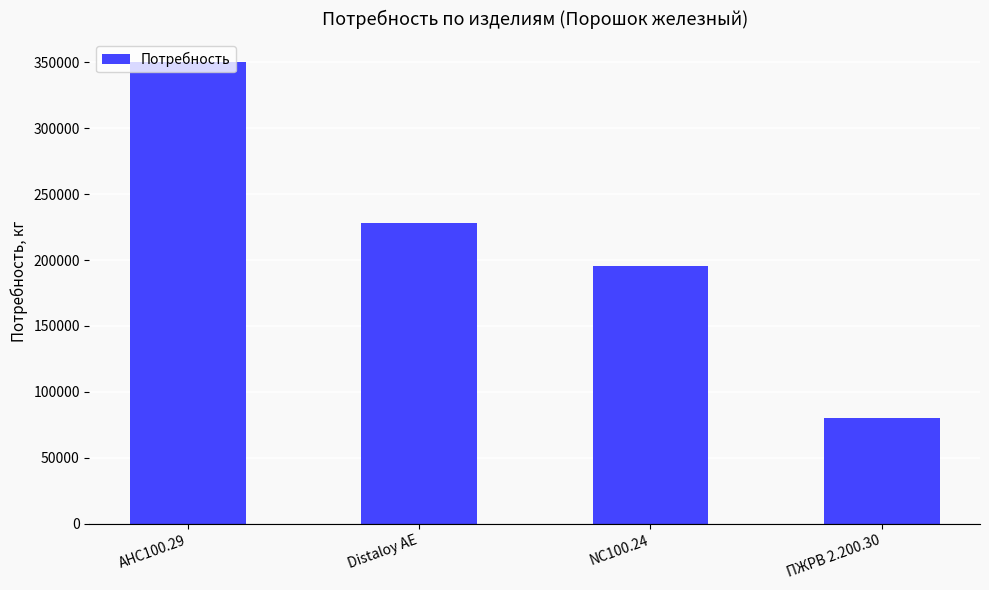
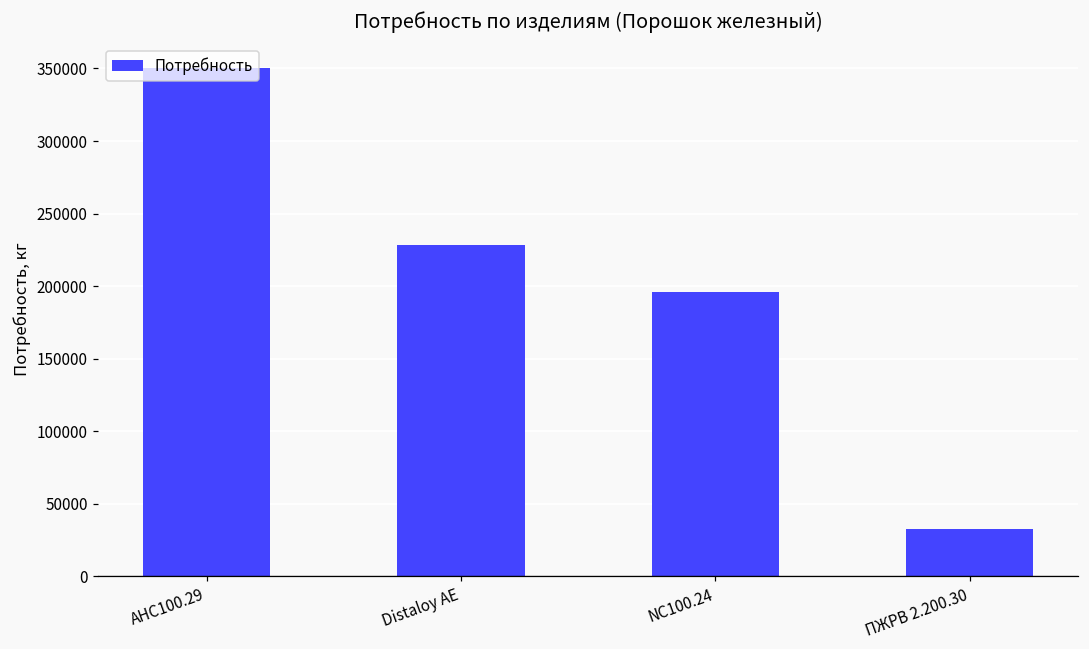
  {
    "Distaloy АЕ": 228000,
    "NC100.24": 196000,
-   "ПЖРВ 2.200.30": 80000
+   "ПЖРВ 2.200.30": 33000
  }
